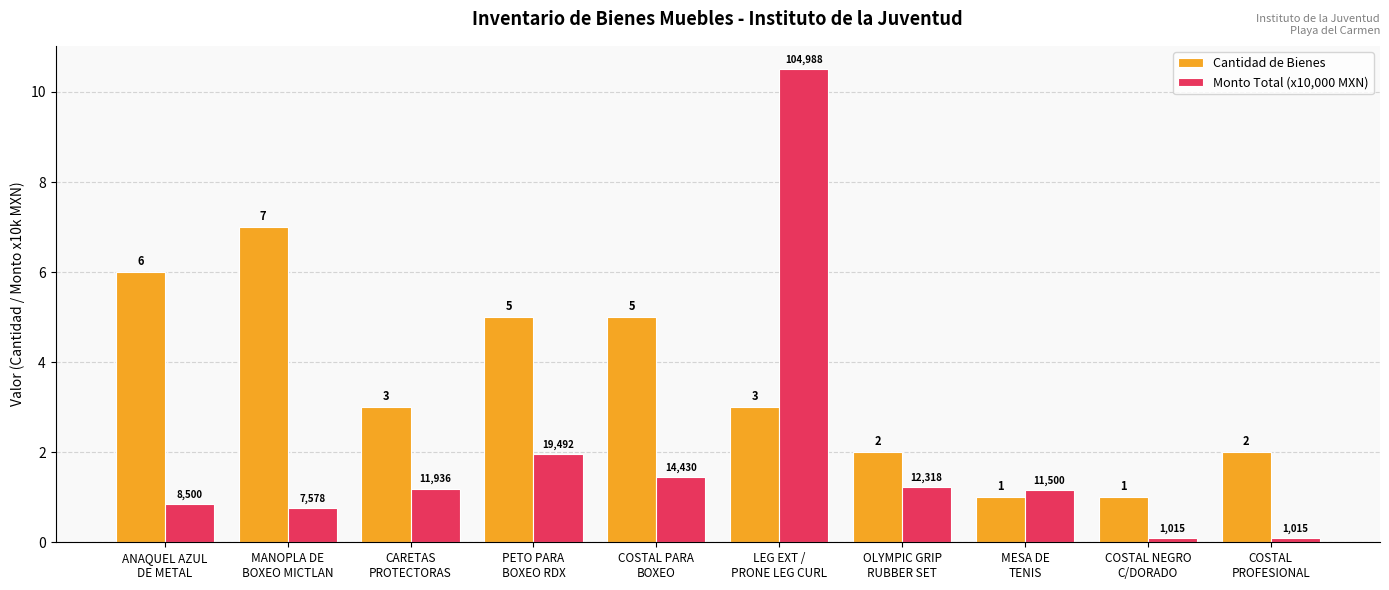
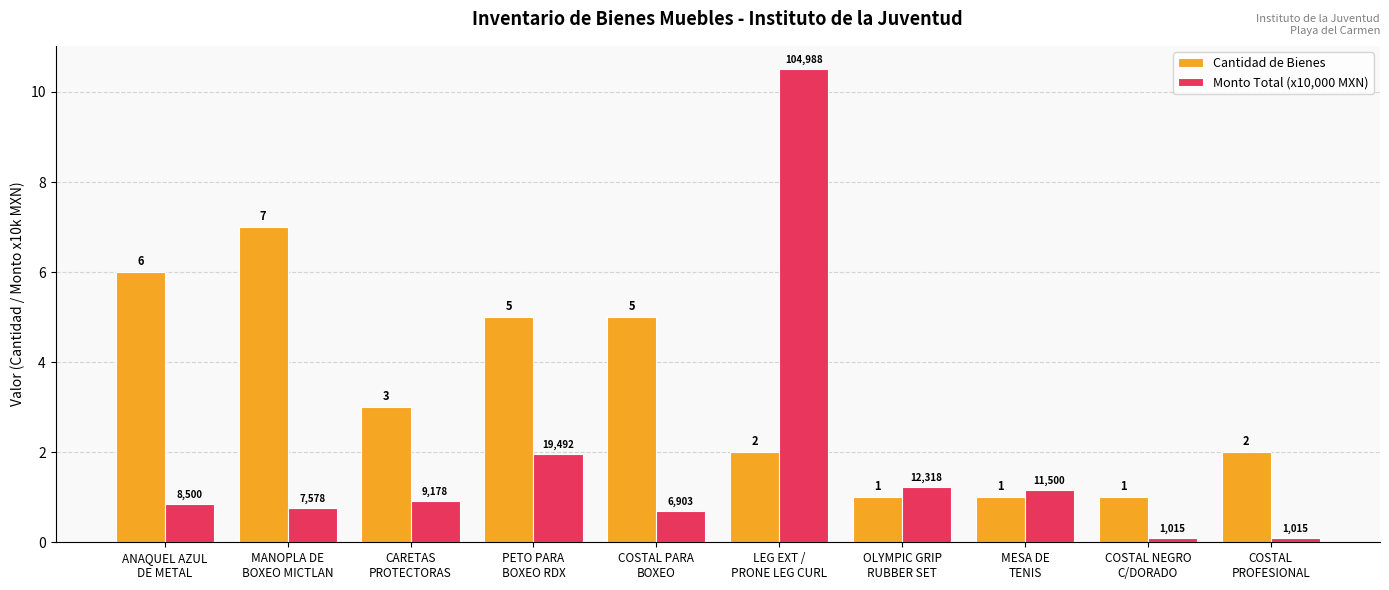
  {
    "Cantidad de Bienes": {
      "ANAQUEL AZUL DE METAL": "6",
      "MANOPLA DE BOXEO MICTLAN": "7",
      "CARETAS PROTECTORAS": "3",
      "PETO PARA BOXEO RDX": "5",
      "COSTAL PARA BOXEO": "5",
-     "LEG EXT / PRONE LEG CURL": "3",
-     "OLYMPIC GRIP RUBBER SET": "2",
+     "LEG EXT / PRONE LEG CURL": "2",
+     "OLYMPIC GRIP RUBBER SET": "1",
      "MESA DE TENIS": "1",
      "COSTAL NEGRO C/DORADO": "1",
      "COSTAL PROFESIONAL": "2"
    },
    "Monto Total (x10,000 MXN)": {
-     "CARETAS PROTECTORAS": "11,936",
-     "COSTAL PARA BOXEO": "14,430"
+     "CARETAS PROTECTORAS": "9,178",
+     "COSTAL PARA BOXEO": "6,903"
    }
  }
